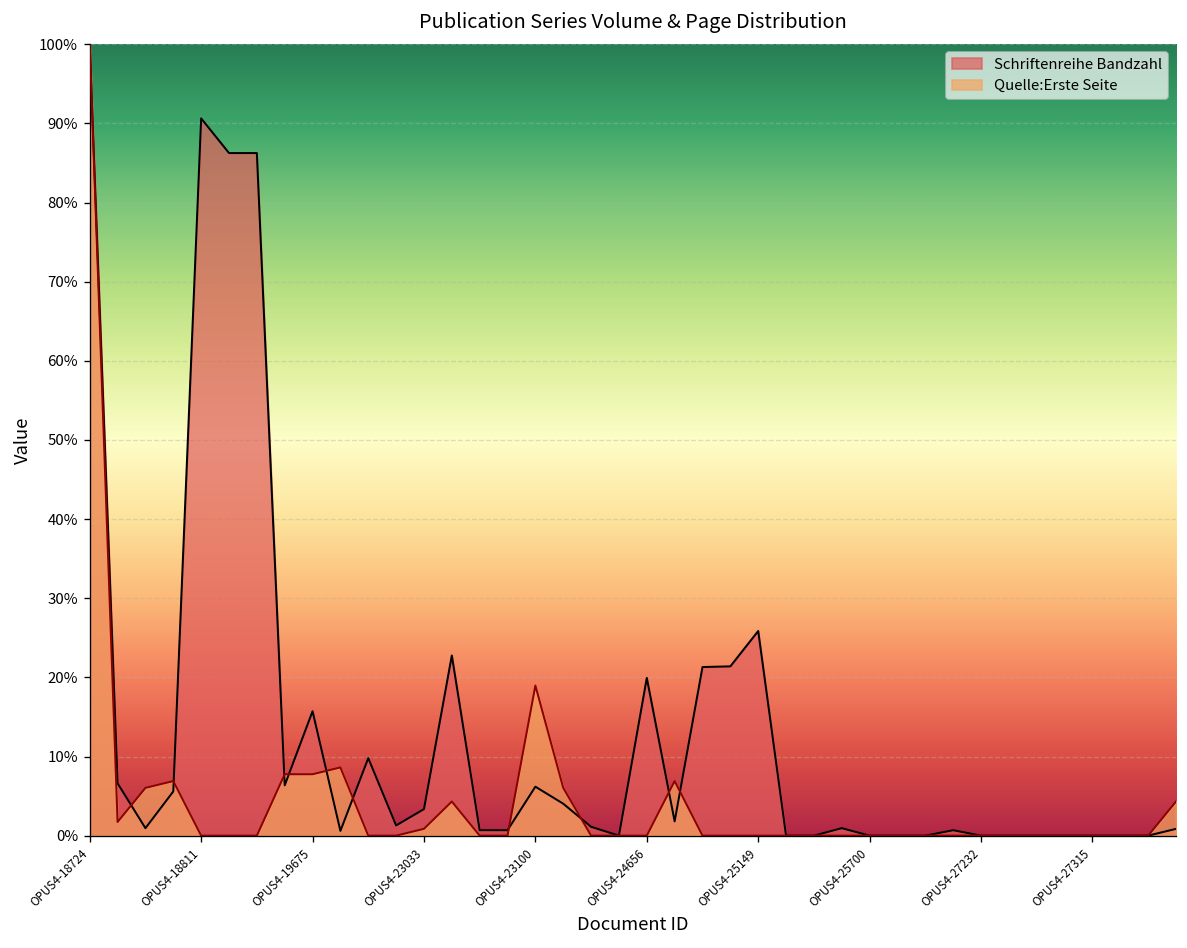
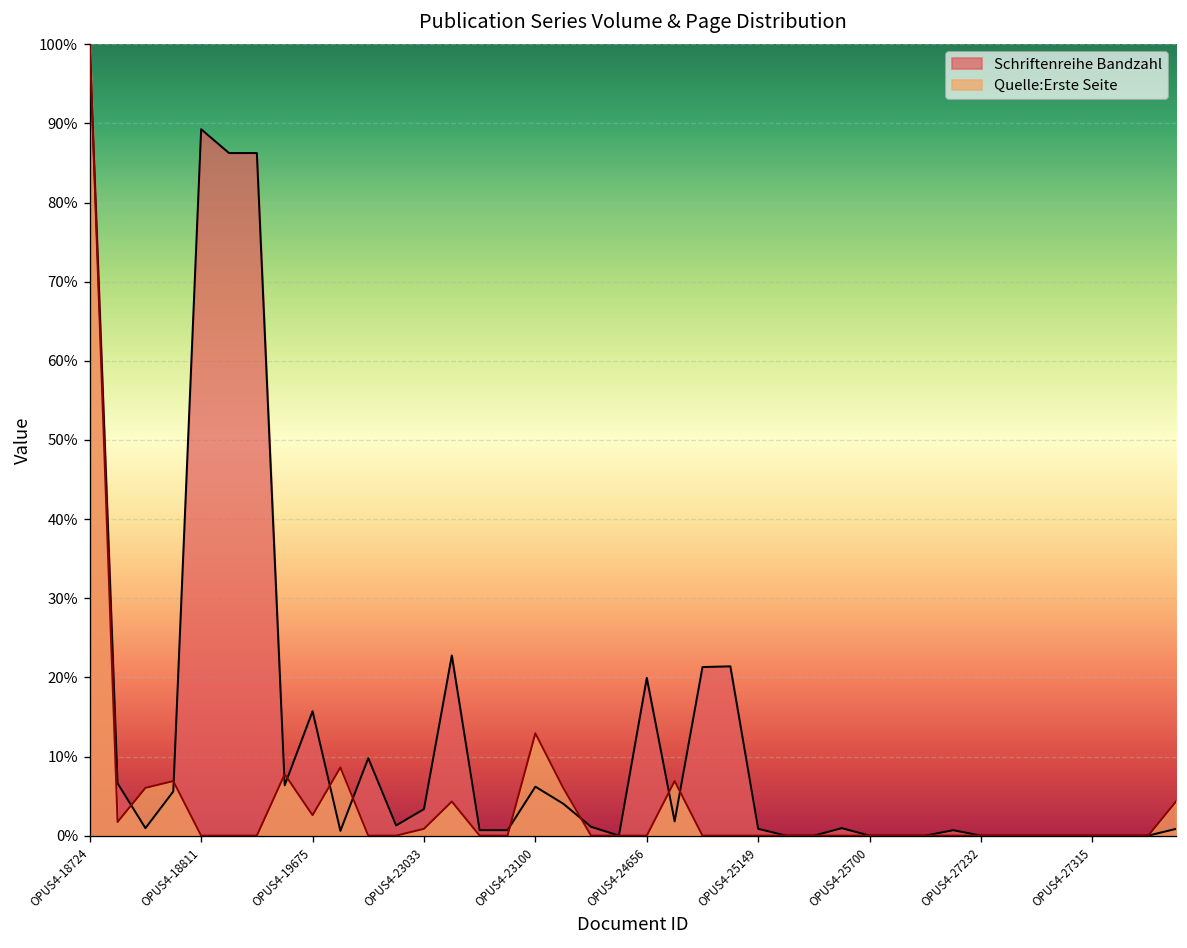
  {
    "Schriftenreihe Bandzahl": {
-     "OPUS4-18811": "91%",
+     "OPUS4-18811": "89%",
      "OPUS4-19675": "16%",
      "OPUS4-23033": "3%",
      "OPUS4-23100": "6%",
      "OPUS4-24656": "20%",
-     "OPUS4-25149": "26%"
+     "OPUS4-25149": "1%"
    },
    "Quelle:Erste Seite": {
      "OPUS4-18811": "0%",
-     "OPUS4-19675": "8%",
+     "OPUS4-19675": "3%",
      "OPUS4-23033": "1%",
-     "OPUS4-23100": "19%",
+     "OPUS4-23100": "13%",
      "OPUS4-24656": "0%",
      "OPUS4-25149": "0%"
    }
  }
